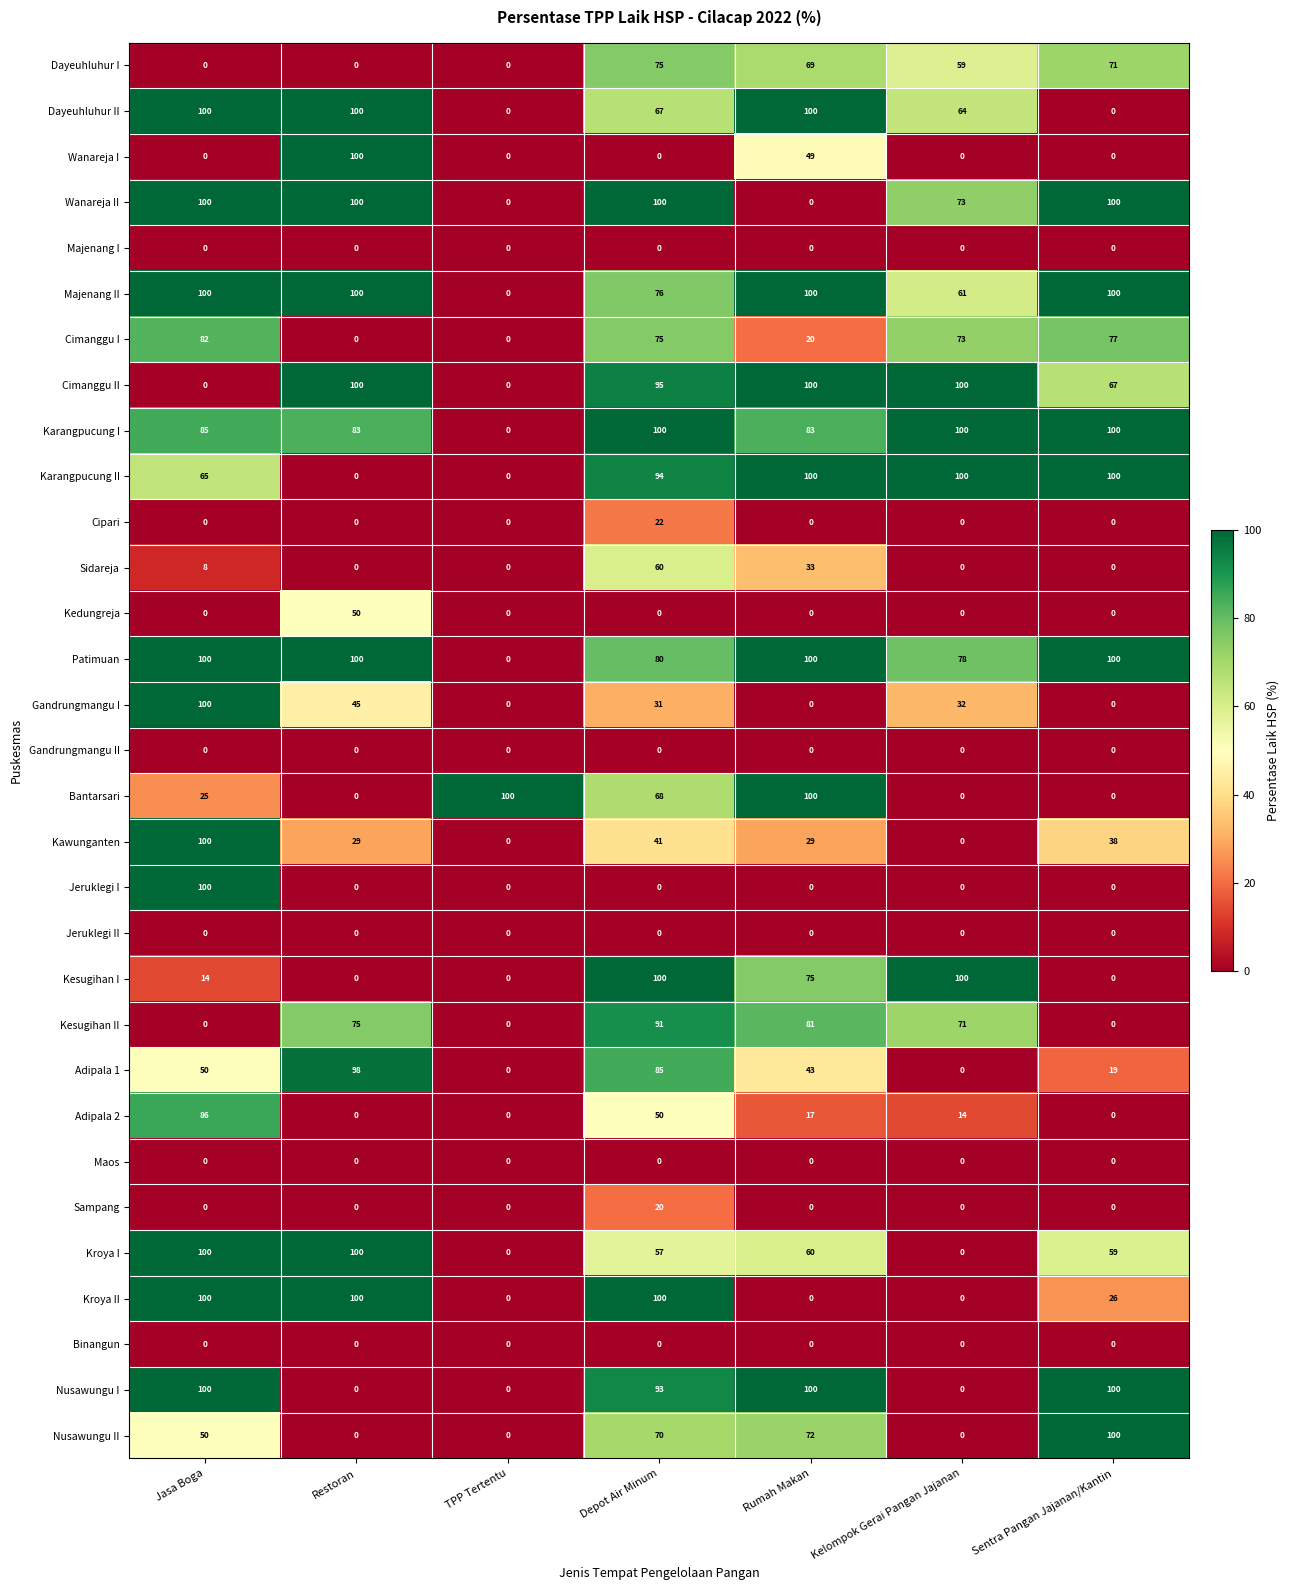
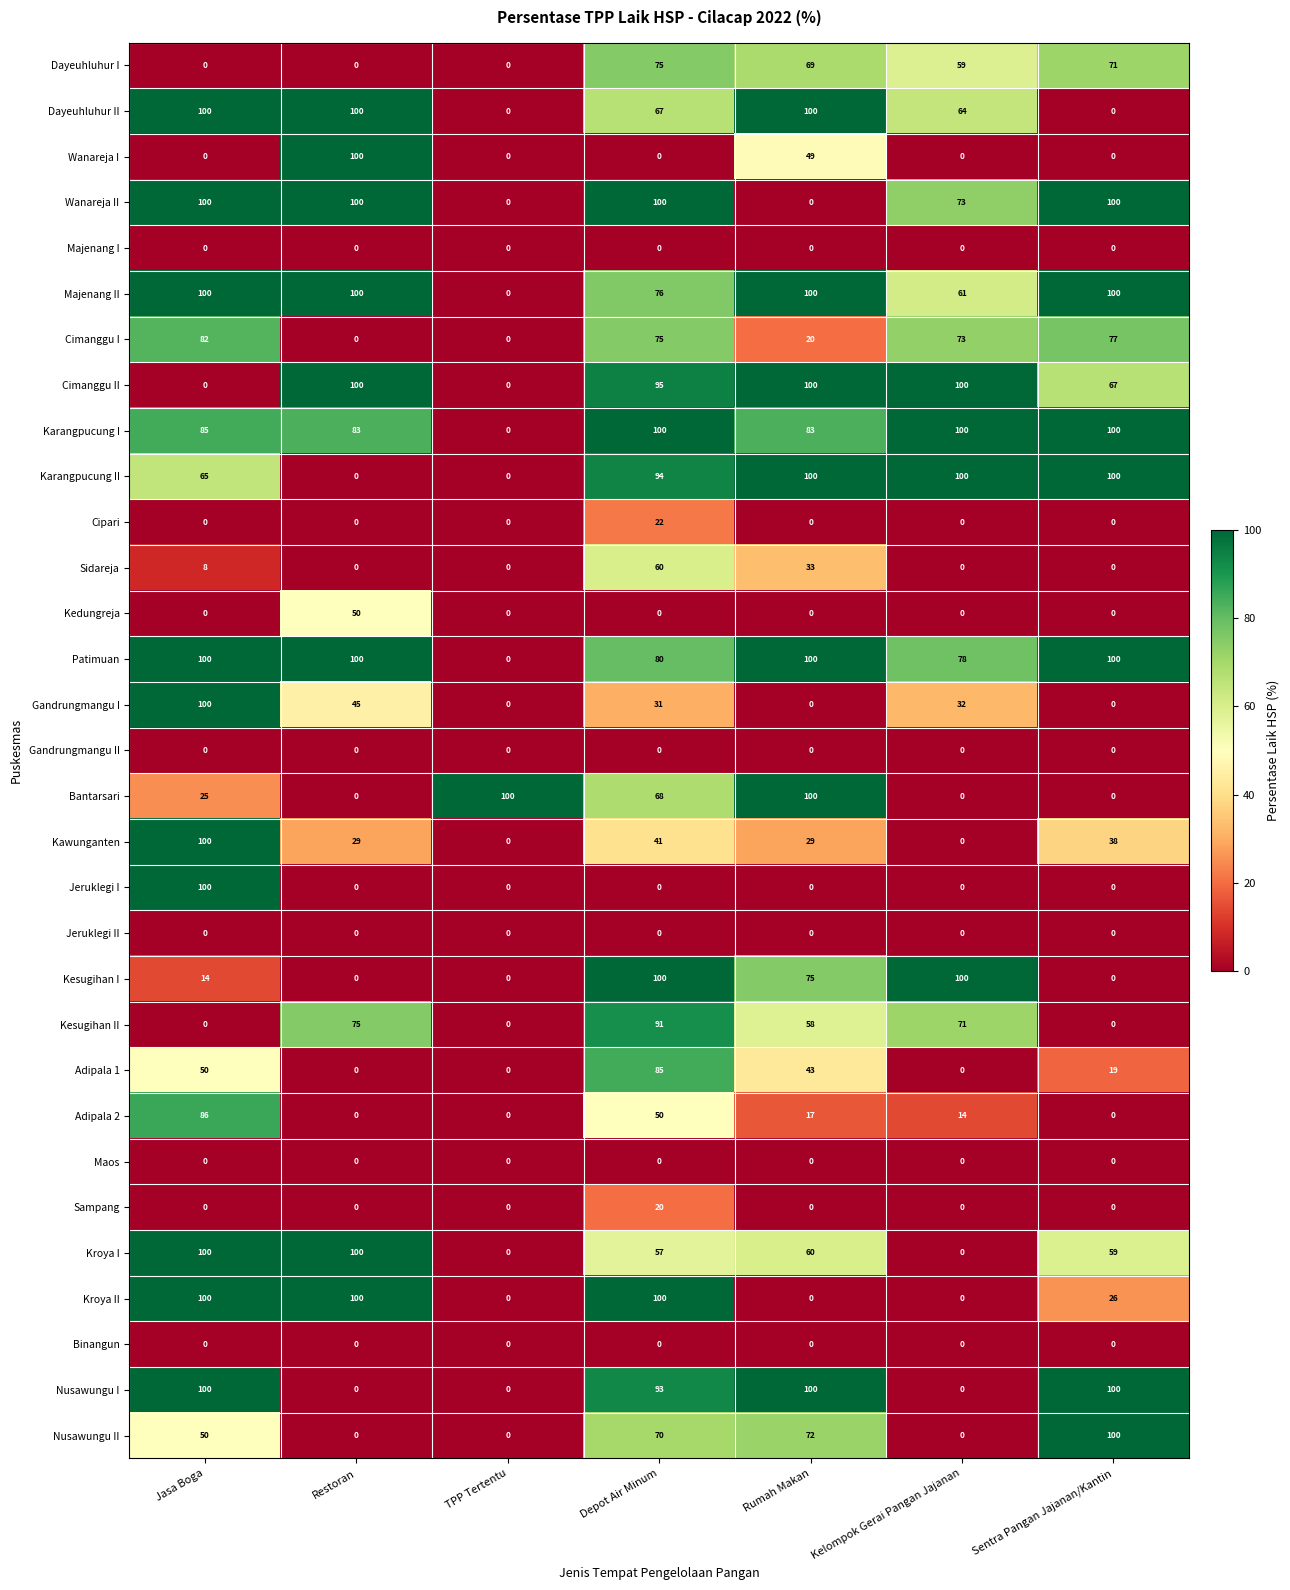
  {
    "Kesugihan II": {
      "Jasa Boga": 0,
      "Restoran": 75,
      "TPP Tertentu": 0,
      "Depot Air Minum": 91,
-     "Rumah Makan": 81,
+     "Rumah Makan": 58,
      "Kelompok Gerai Pangan Jajanan": 71,
      "Sentra Pangan Jajanan/Kantin": 0
    },
    "Adipala 1": {
      "Jasa Boga": 50,
-     "Restoran": 98,
+     "Restoran": 0,
      "TPP Tertentu": 0,
      "Depot Air Minum": 85,
      "Rumah Makan": 43,
      "Kelompok Gerai Pangan Jajanan": 0,
      "Sentra Pangan Jajanan/Kantin": 19
    }
  }
